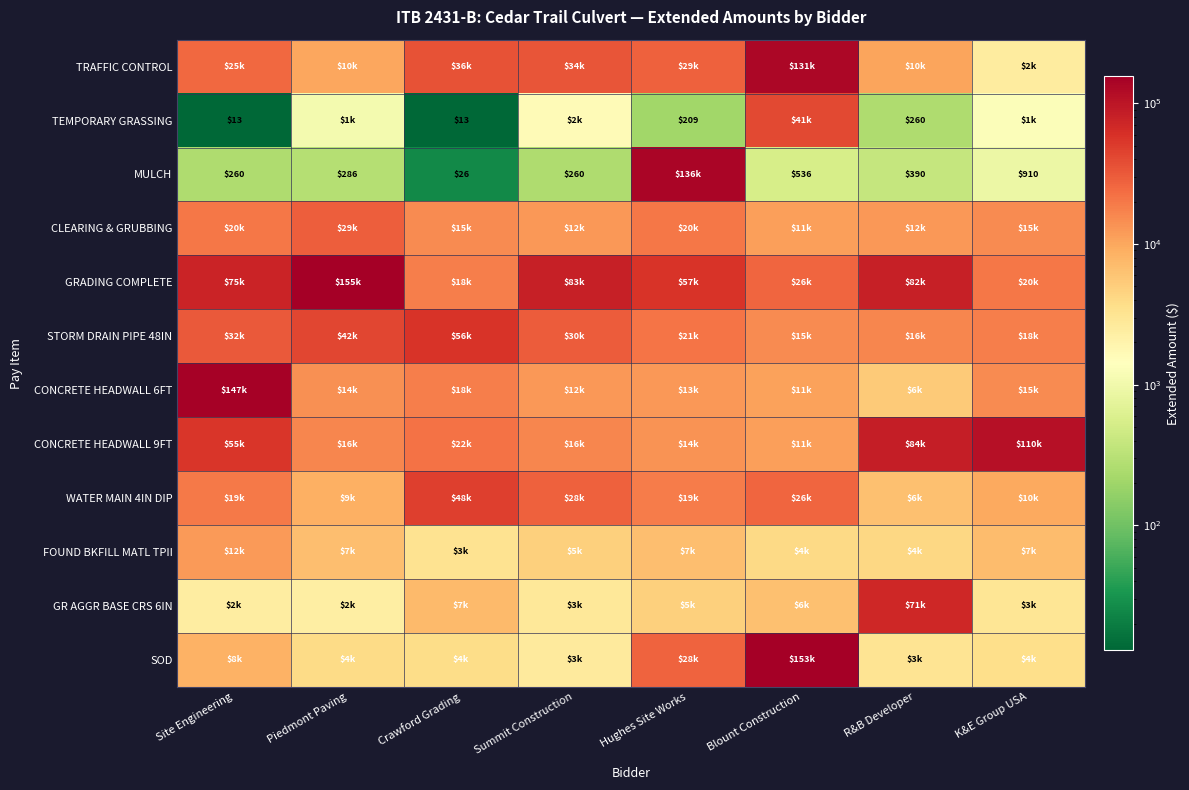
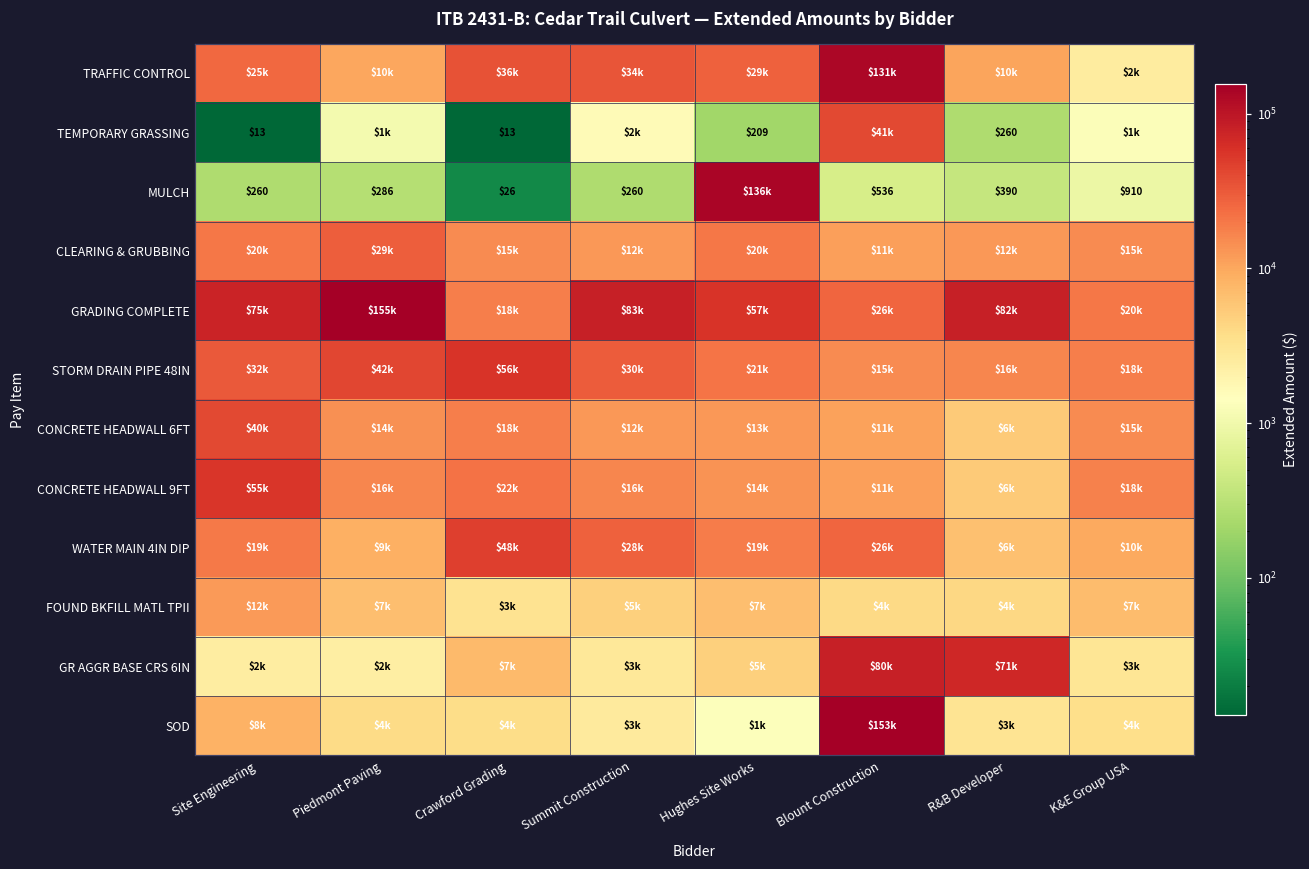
  {
    "TRAFFIC CONTROL": {
      "Site Engineering": "$25k",
      "Piedmont Paving": "$10k",
      "Crawford Grading": "$36k",
      "Summit Construction": "$34k",
      "Hughes Site Works": "$29k",
      "Blount Construction": "$131k",
      "R&B Developer": "$10k",
      "K&E Group USA": "$2k"
    },
    "TEMPORARY GRASSING": {
      "Site Engineering": "$13",
      "Piedmont Paving": "$1k",
      "Crawford Grading": "$13",
      "Summit Construction": "$2k",
      "Hughes Site Works": "$209",
      "Blount Construction": "$41k",
      "R&B Developer": "$260",
      "K&E Group USA": "$1k"
    },
    "MULCH": {
      "Site Engineering": "$260",
      "Piedmont Paving": "$286",
      "Crawford Grading": "$26",
      "Summit Construction": "$260",
      "Hughes Site Works": "$136k",
      "Blount Construction": "$536",
      "R&B Developer": "$390",
      "K&E Group USA": "$910"
    },
    "CLEARING & GRUBBING": {
      "Site Engineering": "$20k",
      "Piedmont Paving": "$29k",
      "Crawford Grading": "$15k",
      "Summit Construction": "$12k",
      "Hughes Site Works": "$20k",
      "Blount Construction": "$11k",
      "R&B Developer": "$12k",
      "K&E Group USA": "$15k"
    },
    "GRADING COMPLETE": {
      "Site Engineering": "$75k",
      "Piedmont Paving": "$155k",
      "Crawford Grading": "$18k",
      "Summit Construction": "$83k",
      "Hughes Site Works": "$57k",
      "Blount Construction": "$26k",
      "R&B Developer": "$82k",
      "K&E Group USA": "$20k"
    },
    "STORM DRAIN PIPE 48IN": {
      "Site Engineering": "$32k",
      "Piedmont Paving": "$42k",
      "Crawford Grading": "$56k",
      "Summit Construction": "$30k",
      "Hughes Site Works": "$21k",
      "Blount Construction": "$15k",
      "R&B Developer": "$16k",
      "K&E Group USA": "$18k"
    },
    "CONCRETE HEADWALL 6FT": {
-     "Site Engineering": "$147k",
+     "Site Engineering": "$40k",
      "Piedmont Paving": "$14k",
      "Crawford Grading": "$18k",
      "Summit Construction": "$12k",
      "Hughes Site Works": "$13k",
      "Blount Construction": "$11k",
      "R&B Developer": "$6k",
      "K&E Group USA": "$15k"
    },
    "CONCRETE HEADWALL 9FT": {
      "Site Engineering": "$55k",
      "Piedmont Paving": "$16k",
      "Crawford Grading": "$22k",
      "Summit Construction": "$16k",
      "Hughes Site Works": "$14k",
      "Blount Construction": "$11k",
-     "R&B Developer": "$84k",
-     "K&E Group USA": "$110k"
+     "R&B Developer": "$6k",
+     "K&E Group USA": "$18k"
    },
    "WATER MAIN 4IN DIP": {
      "Site Engineering": "$19k",
      "Piedmont Paving": "$9k",
      "Crawford Grading": "$48k",
      "Summit Construction": "$28k",
      "Hughes Site Works": "$19k",
      "Blount Construction": "$26k",
      "R&B Developer": "$6k",
      "K&E Group USA": "$10k"
    },
    "FOUND BKFILL MATL TPII": {
      "Site Engineering": "$12k",
      "Piedmont Paving": "$7k",
      "Crawford Grading": "$3k",
      "Summit Construction": "$5k",
      "Hughes Site Works": "$7k",
      "Blount Construction": "$4k",
      "R&B Developer": "$4k",
      "K&E Group USA": "$7k"
    },
    "GR AGGR BASE CRS 6IN": {
      "Site Engineering": "$2k",
      "Piedmont Paving": "$2k",
      "Crawford Grading": "$7k",
      "Summit Construction": "$3k",
      "Hughes Site Works": "$5k",
-     "Blount Construction": "$6k",
+     "Blount Construction": "$80k",
      "R&B Developer": "$71k",
      "K&E Group USA": "$3k"
    },
    "SOD": {
      "Site Engineering": "$8k",
      "Piedmont Paving": "$4k",
      "Crawford Grading": "$4k",
      "Summit Construction": "$3k",
-     "Hughes Site Works": "$28k",
+     "Hughes Site Works": "$1k",
      "Blount Construction": "$153k",
      "R&B Developer": "$3k",
      "K&E Group USA": "$4k"
    }
  }
